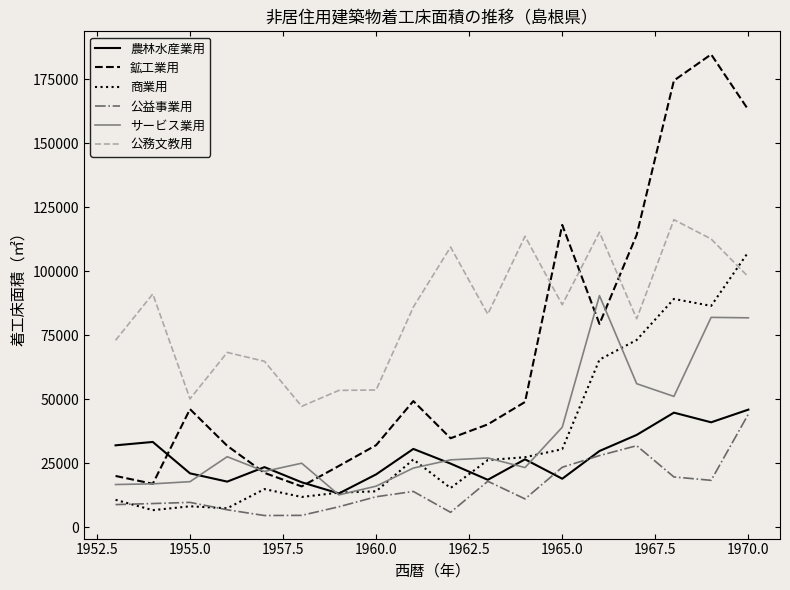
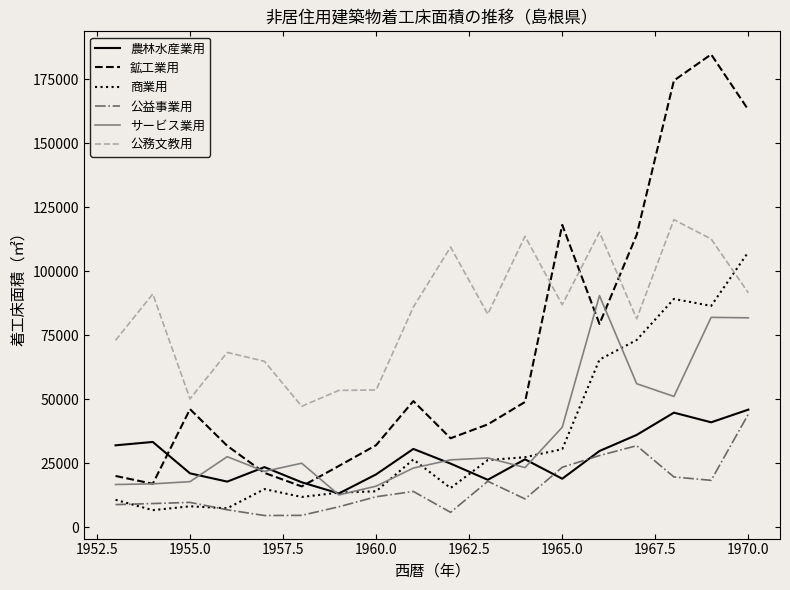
  {
    "公務文教用": {
      "1955.0": 50000,
      "1960.0": 54000,
      "1965.0": 87000,
-     "1970.0": 98000
+     "1970.0": 92000
    }
  }
